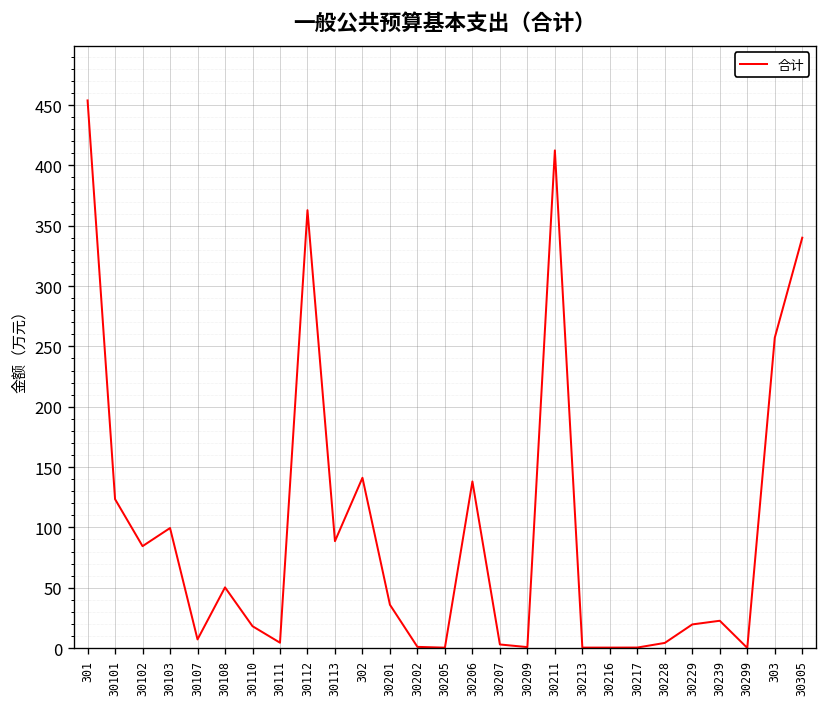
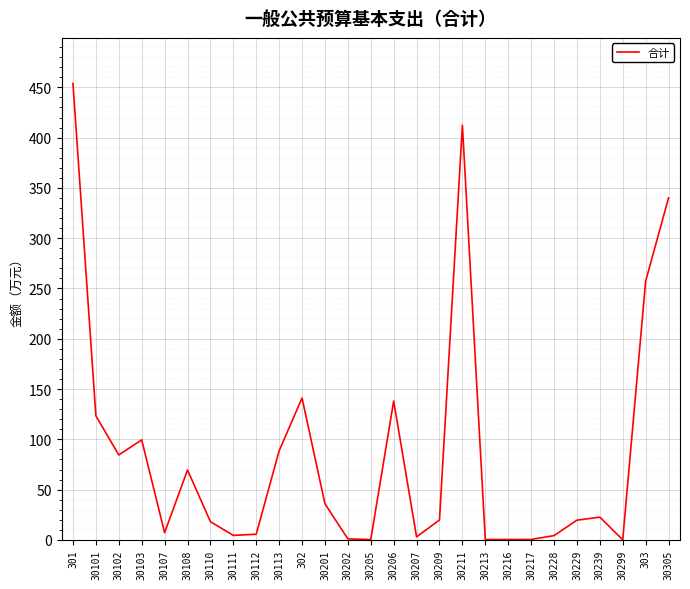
  {
    "301": 454,
    "30101": 123,
    "30102": 84,
    "30103": 99,
    "30107": 7,
-   "30108": 50,
+   "30108": 70,
    "30110": 18,
    "30111": 4,
-   "30112": 363,
+   "30112": 6,
    "30113": 89,
    "302": 141,
    "30201": 36,
    "30202": 1,
    "30205": 0,
    "30206": 138,
    "30207": 3,
-   "30209": 1,
+   "30209": 20,
    "30211": 412,
    "30213": 0,
    "30216": 0,
    "30217": 0,
    "30228": 4,
    "30229": 20,
    "30239": 23,
    "30299": 0,
    "303": 257,
    "30305": 340
  }
